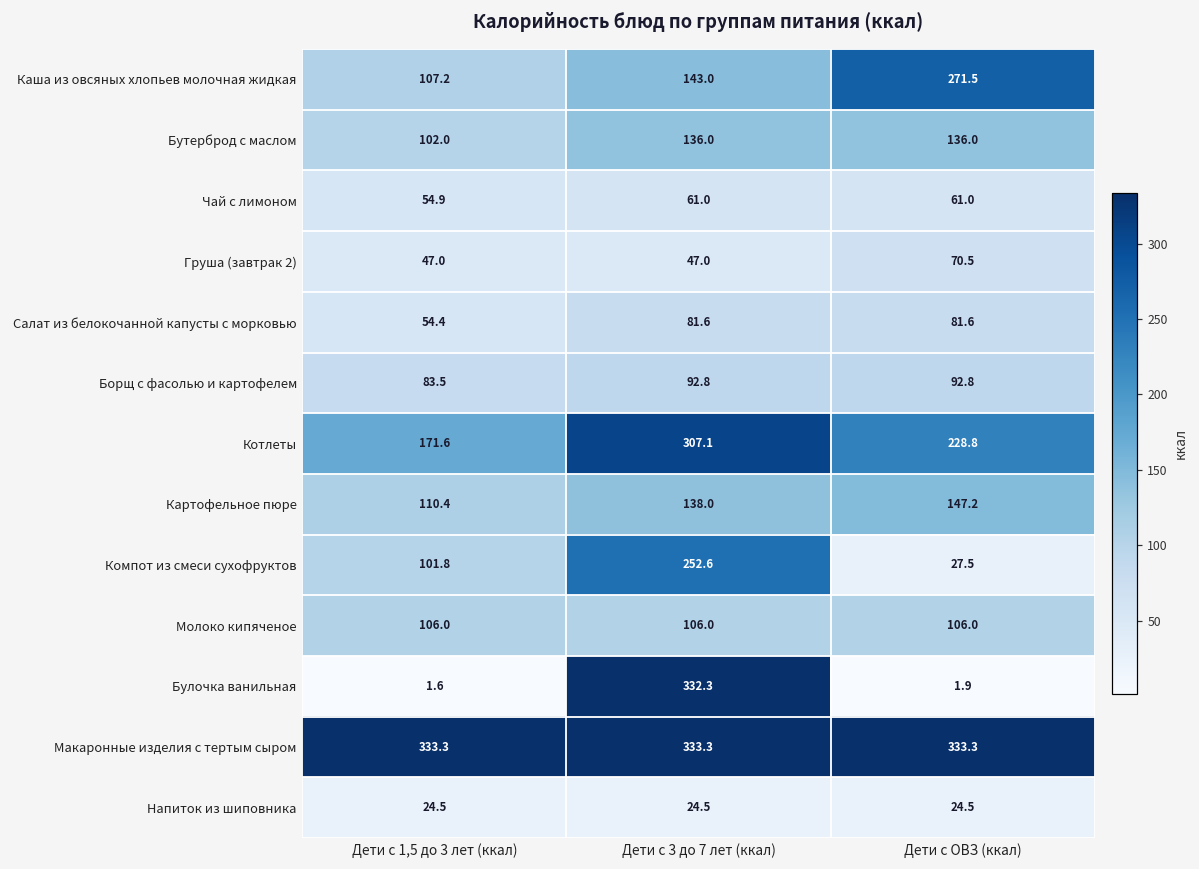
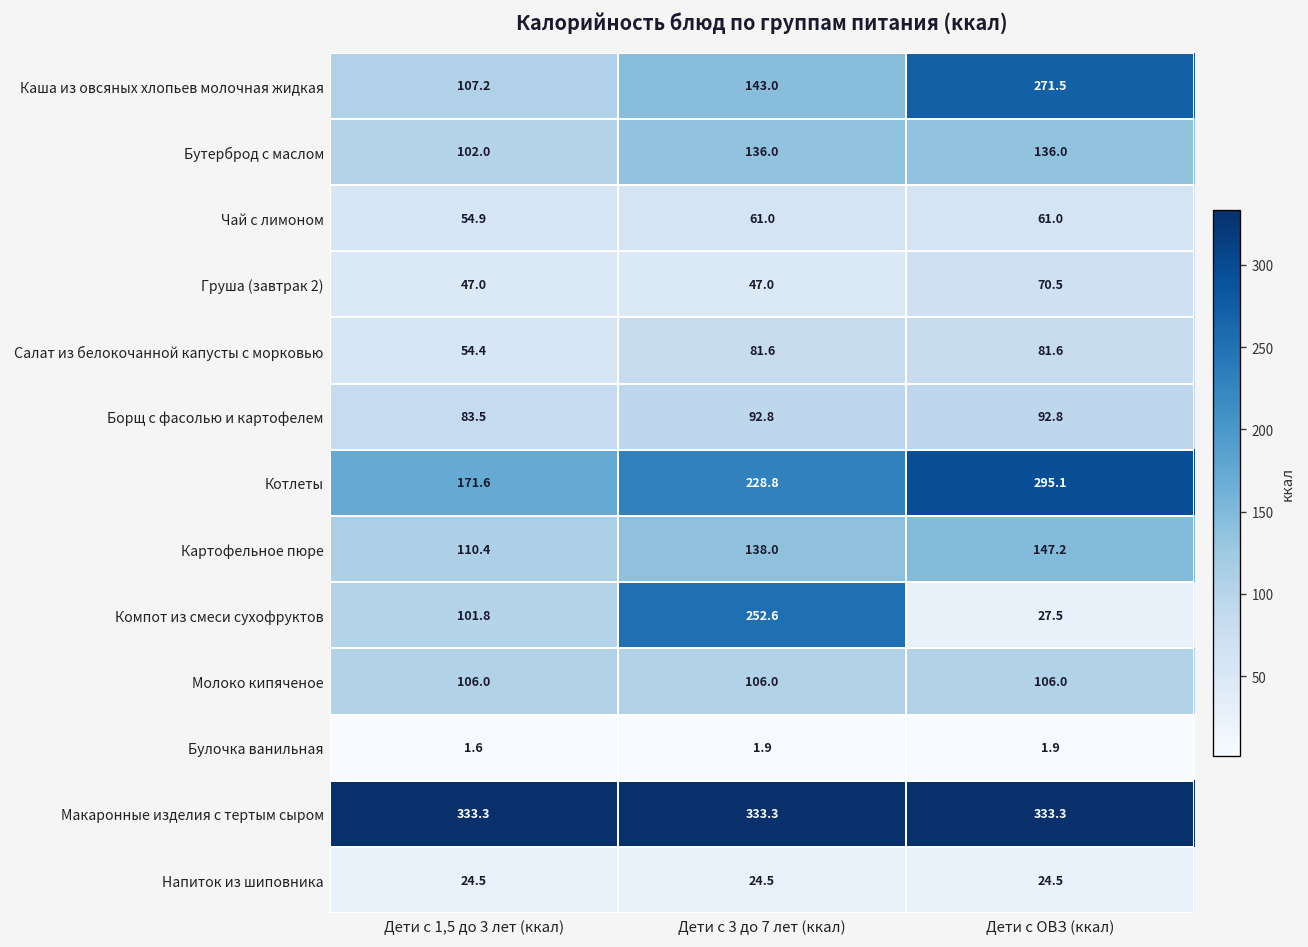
  {
    "Каша из овсяных хлопьев молочная жидкая": {
      "Дети с 1,5 до 3 лет (ккал)": 107.2,
      "Дети с 3 до 7 лет (ккал)": 143.0,
      "Дети с ОВЗ (ккал)": 271.5
    },
    "Бутерброд с маслом": {
      "Дети с 1,5 до 3 лет (ккал)": 102.0,
      "Дети с 3 до 7 лет (ккал)": 136.0,
      "Дети с ОВЗ (ккал)": 136.0
    },
    "Чай с лимоном": {
      "Дети с 1,5 до 3 лет (ккал)": 54.9,
      "Дети с 3 до 7 лет (ккал)": 61.0,
      "Дети с ОВЗ (ккал)": 61.0
    },
    "Груша (завтрак 2)": {
      "Дети с 1,5 до 3 лет (ккал)": 47.0,
      "Дети с 3 до 7 лет (ккал)": 47.0,
      "Дети с ОВЗ (ккал)": 70.5
    },
    "Салат из белокочанной капусты с морковью": {
      "Дети с 1,5 до 3 лет (ккал)": 54.4,
      "Дети с 3 до 7 лет (ккал)": 81.6,
      "Дети с ОВЗ (ккал)": 81.6
    },
    "Борщ с фасолью и картофелем": {
      "Дети с 1,5 до 3 лет (ккал)": 83.5,
      "Дети с 3 до 7 лет (ккал)": 92.8,
      "Дети с ОВЗ (ккал)": 92.8
    },
    "Котлеты": {
      "Дети с 1,5 до 3 лет (ккал)": 171.6,
-     "Дети с 3 до 7 лет (ккал)": 307.1,
-     "Дети с ОВЗ (ккал)": 228.8
+     "Дети с 3 до 7 лет (ккал)": 228.8,
+     "Дети с ОВЗ (ккал)": 295.1
    },
    "Картофельное пюре": {
      "Дети с 1,5 до 3 лет (ккал)": 110.4,
      "Дети с 3 до 7 лет (ккал)": 138.0,
      "Дети с ОВЗ (ккал)": 147.2
    },
    "Компот из смеси сухофруктов": {
      "Дети с 1,5 до 3 лет (ккал)": 101.8,
      "Дети с 3 до 7 лет (ккал)": 252.6,
      "Дети с ОВЗ (ккал)": 27.5
    },
    "Молоко кипяченое": {
      "Дети с 1,5 до 3 лет (ккал)": 106.0,
      "Дети с 3 до 7 лет (ккал)": 106.0,
      "Дети с ОВЗ (ккал)": 106.0
    },
    "Булочка ванильная": {
      "Дети с 1,5 до 3 лет (ккал)": 1.6,
-     "Дети с 3 до 7 лет (ккал)": 332.3,
+     "Дети с 3 до 7 лет (ккал)": 1.9,
      "Дети с ОВЗ (ккал)": 1.9
    },
    "Макаронные изделия с тертым сыром": {
      "Дети с 1,5 до 3 лет (ккал)": 333.3,
      "Дети с 3 до 7 лет (ккал)": 333.3,
      "Дети с ОВЗ (ккал)": 333.3
    },
    "Напиток из шиповника": {
      "Дети с 1,5 до 3 лет (ккал)": 24.5,
      "Дети с 3 до 7 лет (ккал)": 24.5,
      "Дети с ОВЗ (ккал)": 24.5
    }
  }
